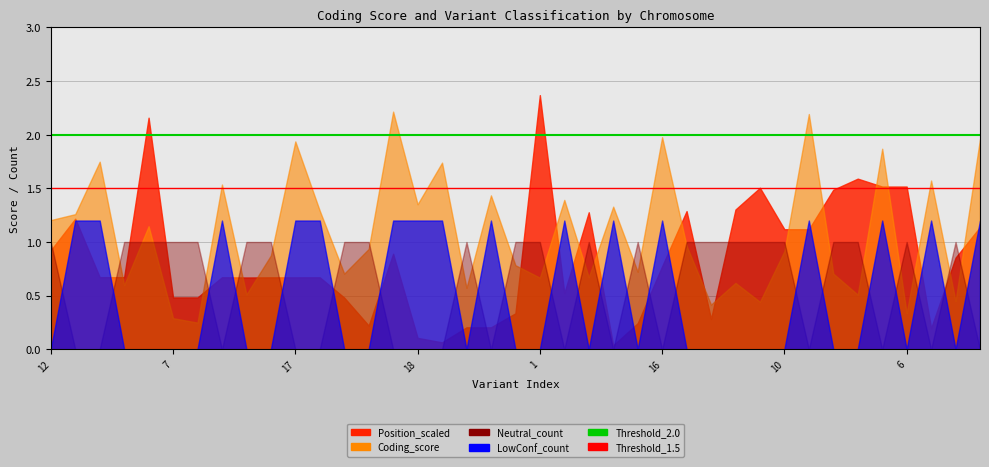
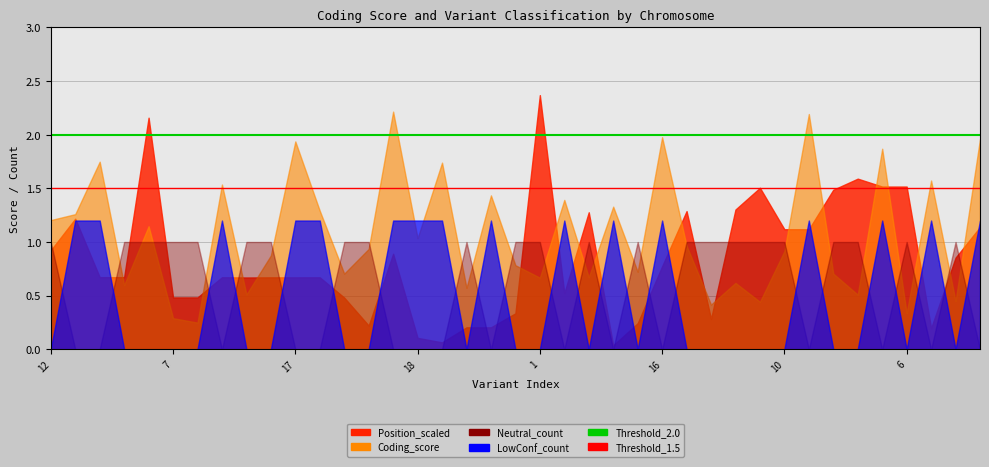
  {
    "Position_scaled": {
      "18": 0.11
    },
    "Coding_score": {
-     "18": 1.35
+     "18": 1.04
    },
    "Neutral_count": {
      "18": 0.00
    },
    "LowConf_count": {
      "18": 1.20
    }
  }
